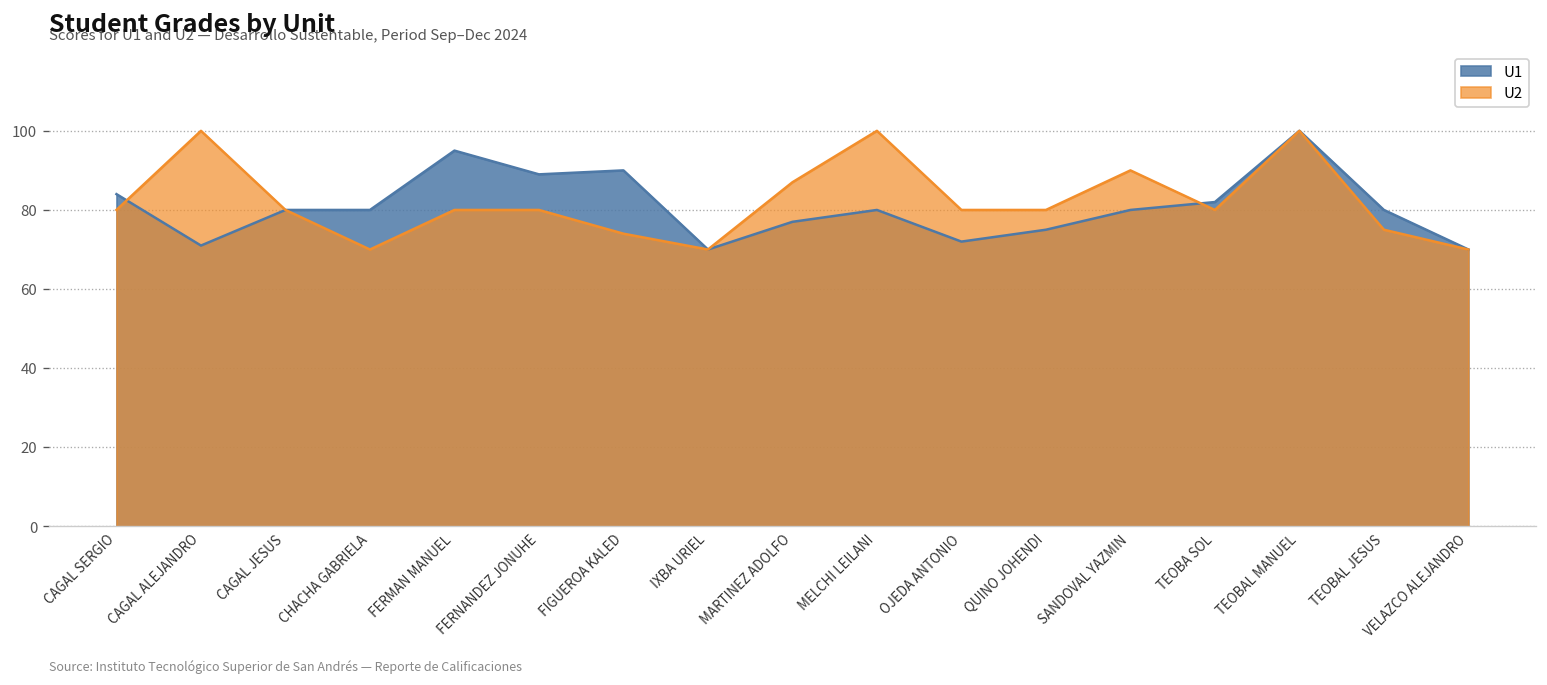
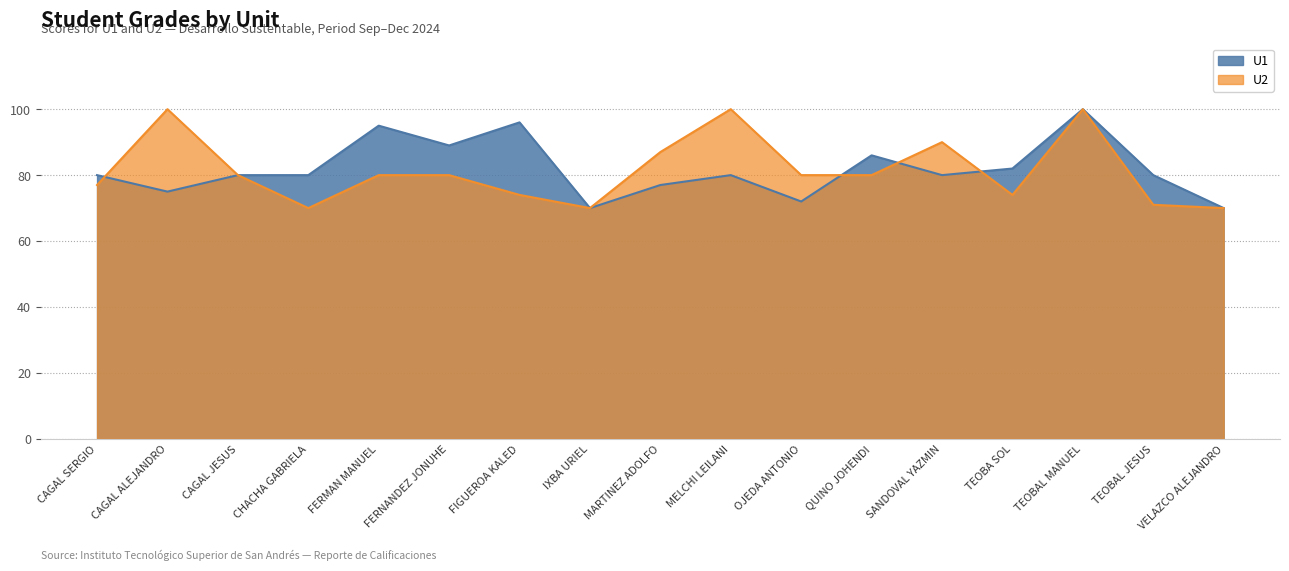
  {
    "U1": {
-     "CAGAL SERGIO": 84,
-     "CAGAL ALEJANDRO": 71,
+     "CAGAL SERGIO": 80,
+     "CAGAL ALEJANDRO": 75,
      "CHACHA GABRIELA": 80,
      "FERMAN MANUEL": 95,
      "FERNANDEZ JONUHE": 89,
-     "FIGUEROA KALED": 90,
+     "FIGUEROA KALED": 96,
      "MARTINEZ ADOLFO": 77,
      "MELCHI LEILANI": 80,
      "OJEDA ANTONIO": 72,
-     "QUINO JOHENDI": 75,
+     "QUINO JOHENDI": 86,
      "SANDOVAL YAZMIN": 80,
      "TEOBA SOL": 82,
      "TEOBAL JESUS": 80
    },
    "U2": {
-     "CAGAL SERGIO": 80,
+     "CAGAL SERGIO": 77,
      "CAGAL ALEJANDRO": 100,
      "CHACHA GABRIELA": 70,
      "FERMAN MANUEL": 80,
      "FERNANDEZ JONUHE": 80,
      "FIGUEROA KALED": 74,
      "MARTINEZ ADOLFO": 87,
      "MELCHI LEILANI": 100,
      "OJEDA ANTONIO": 80,
      "QUINO JOHENDI": 80,
      "SANDOVAL YAZMIN": 90,
-     "TEOBA SOL": 80,
-     "TEOBAL JESUS": 75
+     "TEOBA SOL": 74,
+     "TEOBAL JESUS": 71
    }
  }
